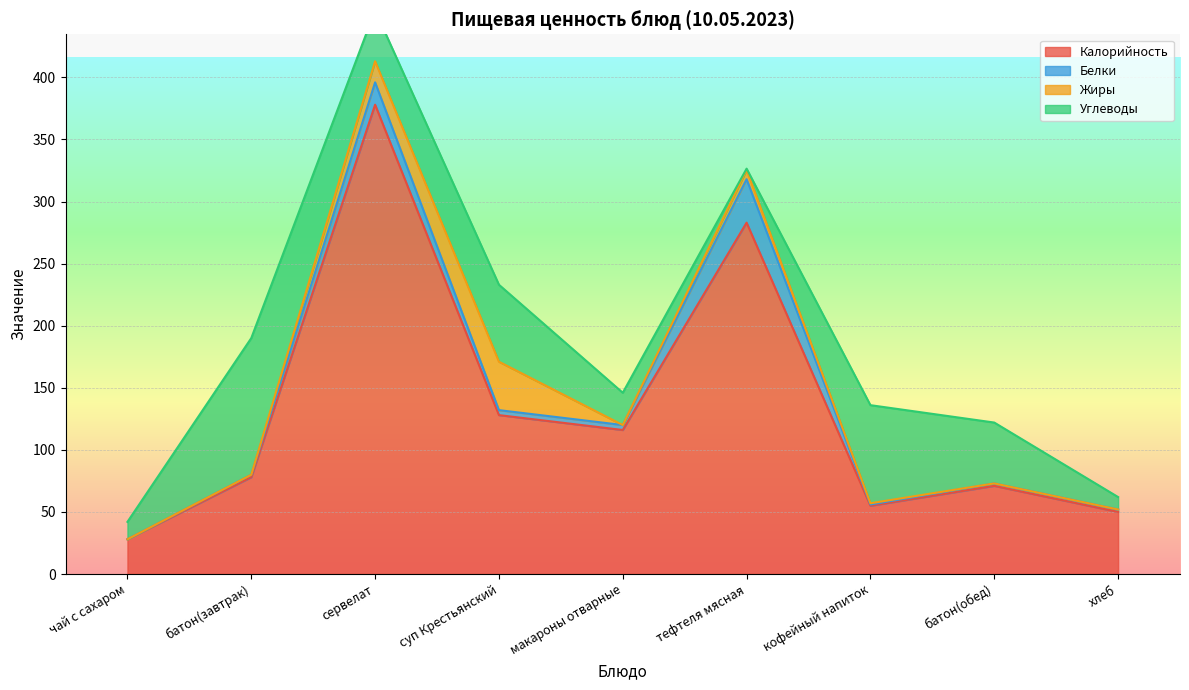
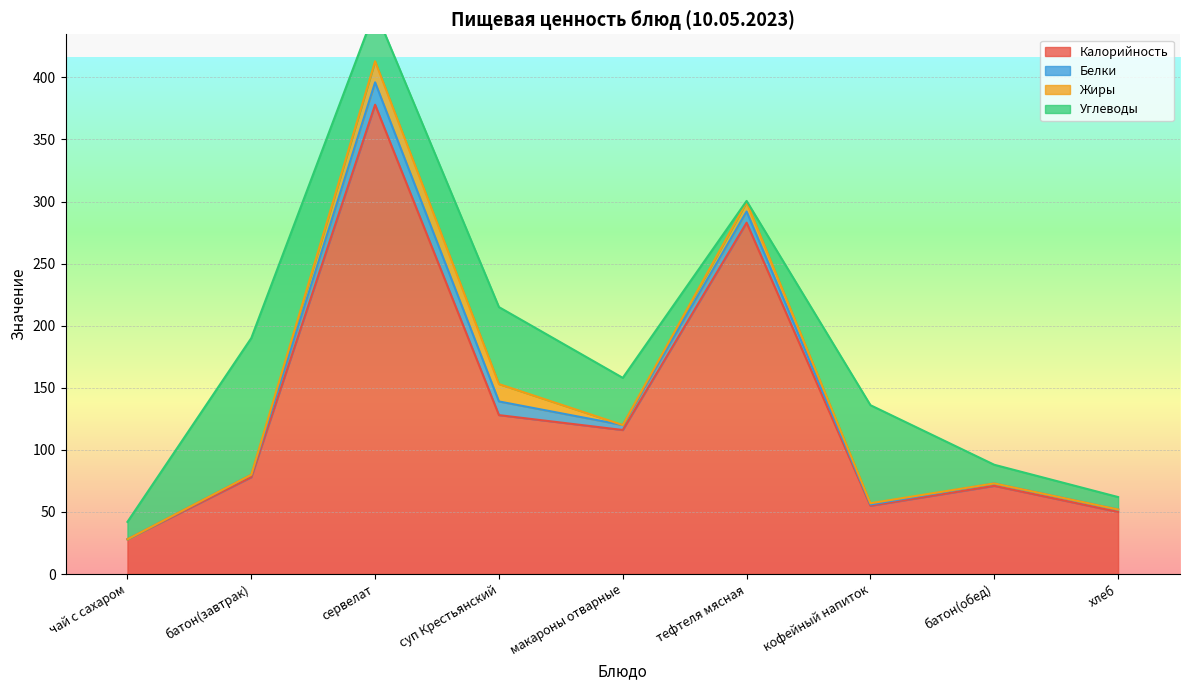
  {
    "Калорийность": {
      "сервелат": 378,
      "суп Крестьянский": 128,
      "макароны отварные": 116,
      "тефтеля мясная": 283
    },
    "Белки": {
      "сервелат": 18,
-     "суп Крестьянский": 4,
-     "тефтеля мясная": 35
+     "суп Крестьянский": 11,
+     "тефтеля мясная": 9
    },
    "Жиры": {
      "сервелат": 17,
-     "суп Крестьянский": 39
+     "суп Крестьянский": 14
    },
    "Углеводы": {
      "чай с сахаром": 14,
      "батон(завтрак)": 110,
      "суп Крестьянский": 62,
-     "макароны отварные": 26,
+     "макароны отварные": 38,
      "кофейный напиток": 79,
-     "батон(обед)": 49,
+     "батон(обед)": 15,
      "хлеб": 10
    }
  }
